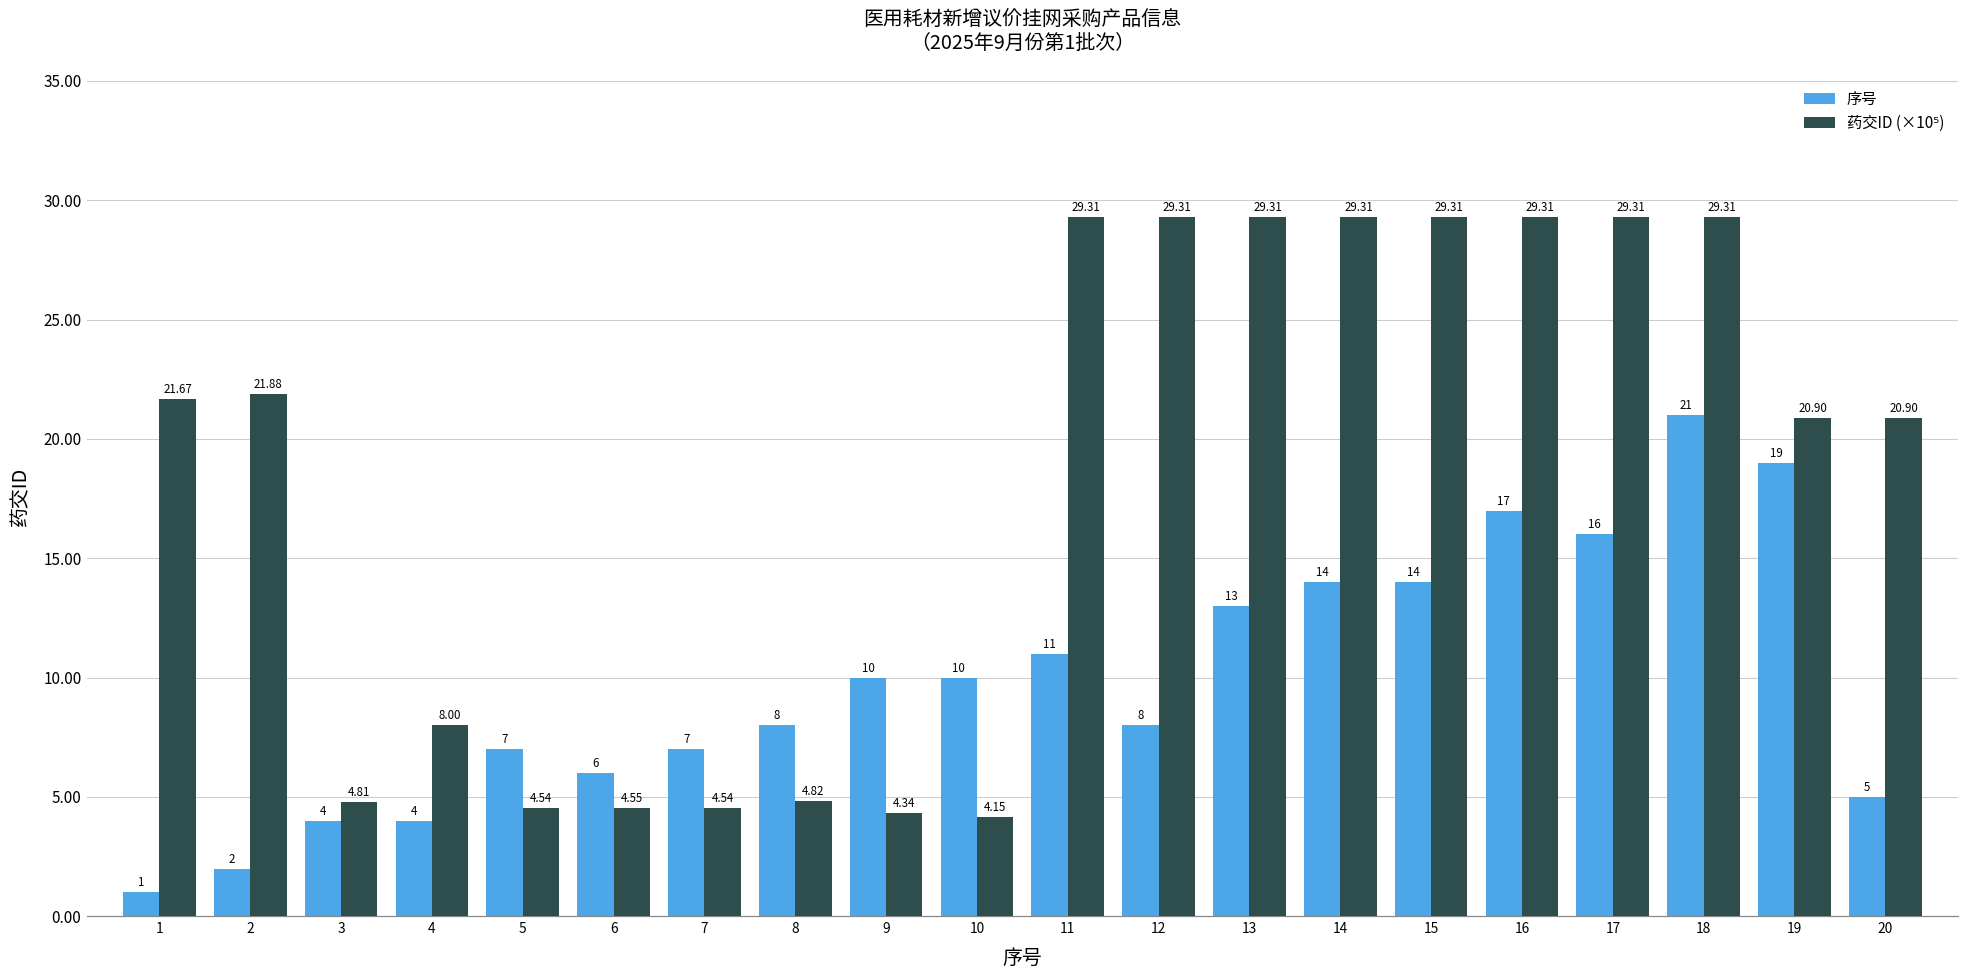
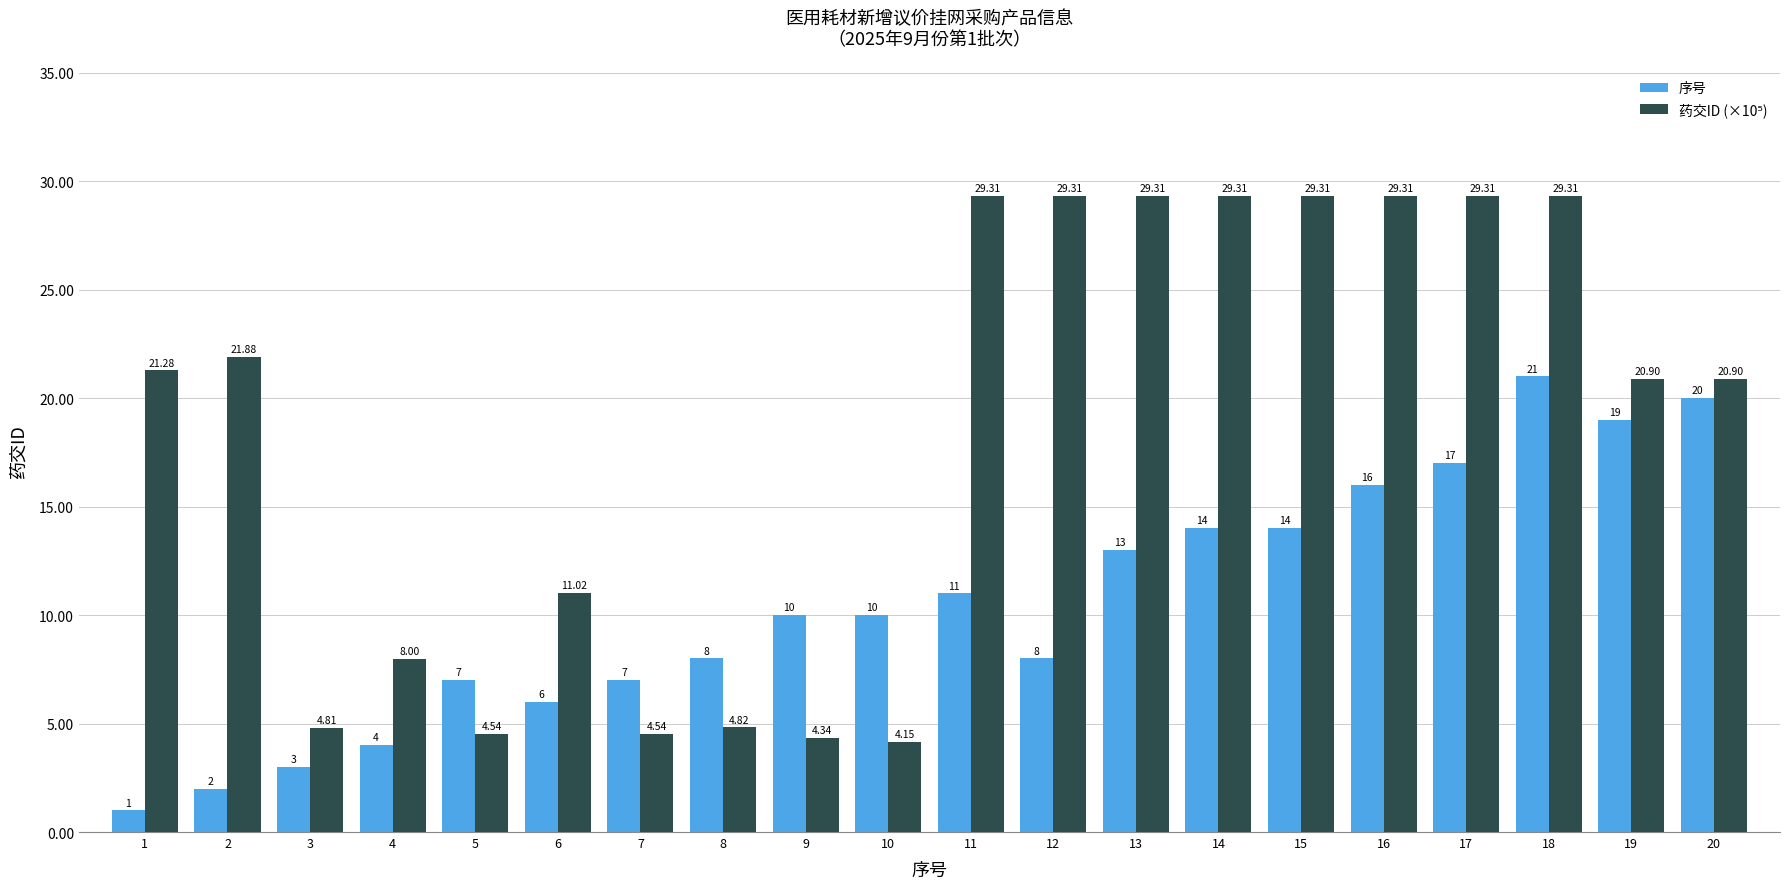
  {
    "序号": {
      "1": 1,
      "2": 2,
-     "3": 4,
+     "3": 3,
      "4": 4,
      "5": 7,
      "6": 6,
      "7": 7,
      "8": 8,
      "9": 10,
      "10": 10,
      "11": 11,
      "12": 8,
      "13": 13,
      "14": 14,
      "15": 14,
-     "16": 17,
-     "17": 16,
+     "16": 16,
+     "17": 17,
      "18": 21,
      "19": 19,
-     "20": 5
+     "20": 20
    },
    "药交ID (×10⁵)": {
-     "1": 21.67,
+     "1": 21.28,
      "2": 21.88,
      "3": 4.81,
      "4": 8.00,
      "5": 4.54,
-     "6": 4.55,
+     "6": 11.02,
      "7": 4.54,
      "8": 4.82,
      "9": 4.34,
      "10": 4.15,
      "11": 29.31,
      "12": 29.31,
      "13": 29.31,
      "14": 29.31,
      "15": 29.31,
      "16": 29.31,
      "17": 29.31,
      "18": 29.31,
      "19": 20.90,
      "20": 20.90
    }
  }
